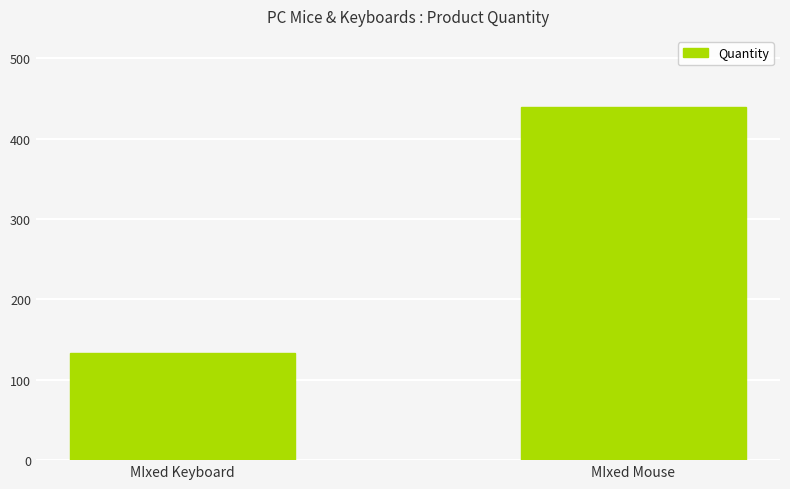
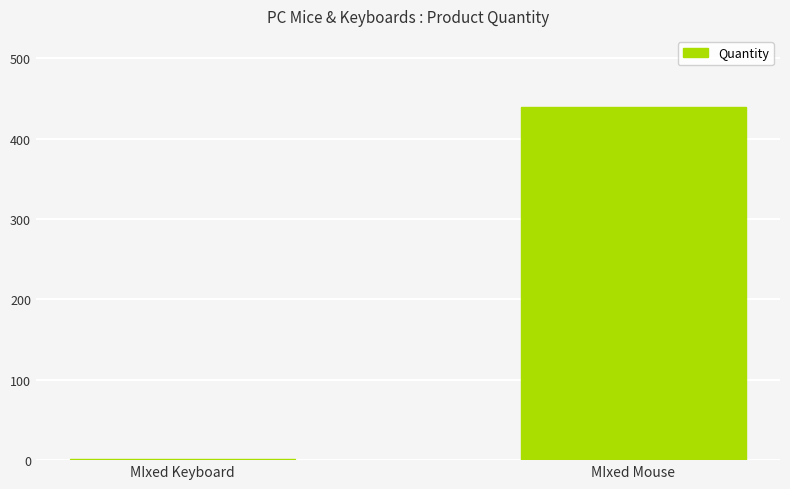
  {
-   "MIxed Keyboard": 130,
+   "MIxed Keyboard": 0,
    "MIxed Mouse": 440
  }
